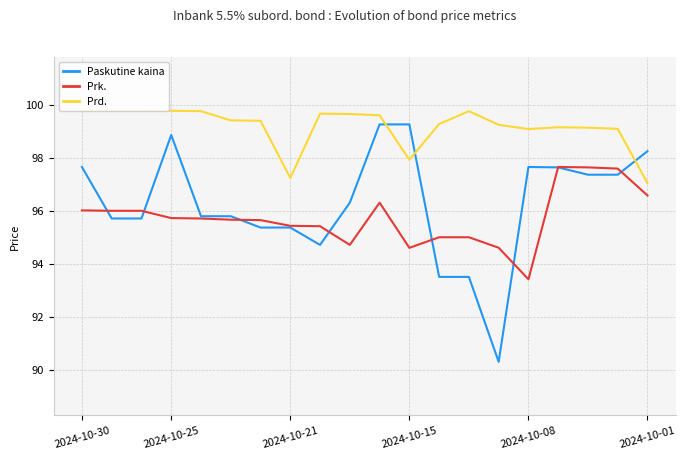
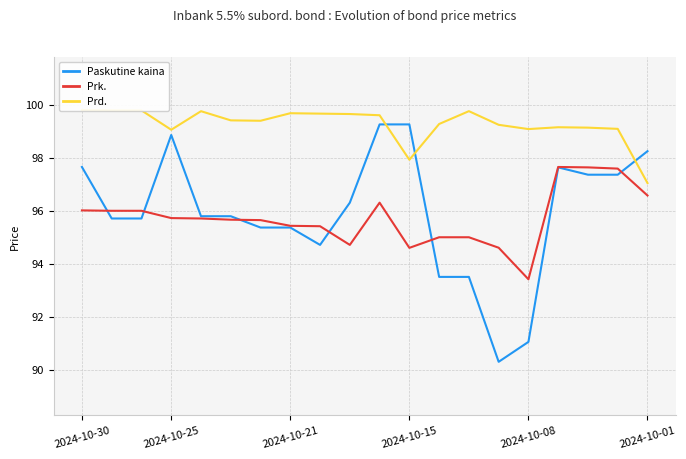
  {
    "Paskutine kaina": {
      "2024-10-30": 97.7,
      "2024-10-25": 98.9,
      "2024-10-15": 99.3,
-     "2024-10-08": 97.7,
+     "2024-10-08": 91.1,
      "2024-10-01": 98.2
    },
    "Prk.": {
      "2024-10-30": 96.0,
      "2024-10-25": 95.7,
      "2024-10-15": 94.6,
      "2024-10-08": 93.4,
      "2024-10-01": 96.6
    },
    "Prd.": {
-     "2024-10-25": 99.8,
-     "2024-10-21": 97.2,
+     "2024-10-25": 99.1,
+     "2024-10-21": 99.7,
      "2024-10-15": 97.9,
      "2024-10-08": 99.1,
      "2024-10-01": 97.0
    }
  }
